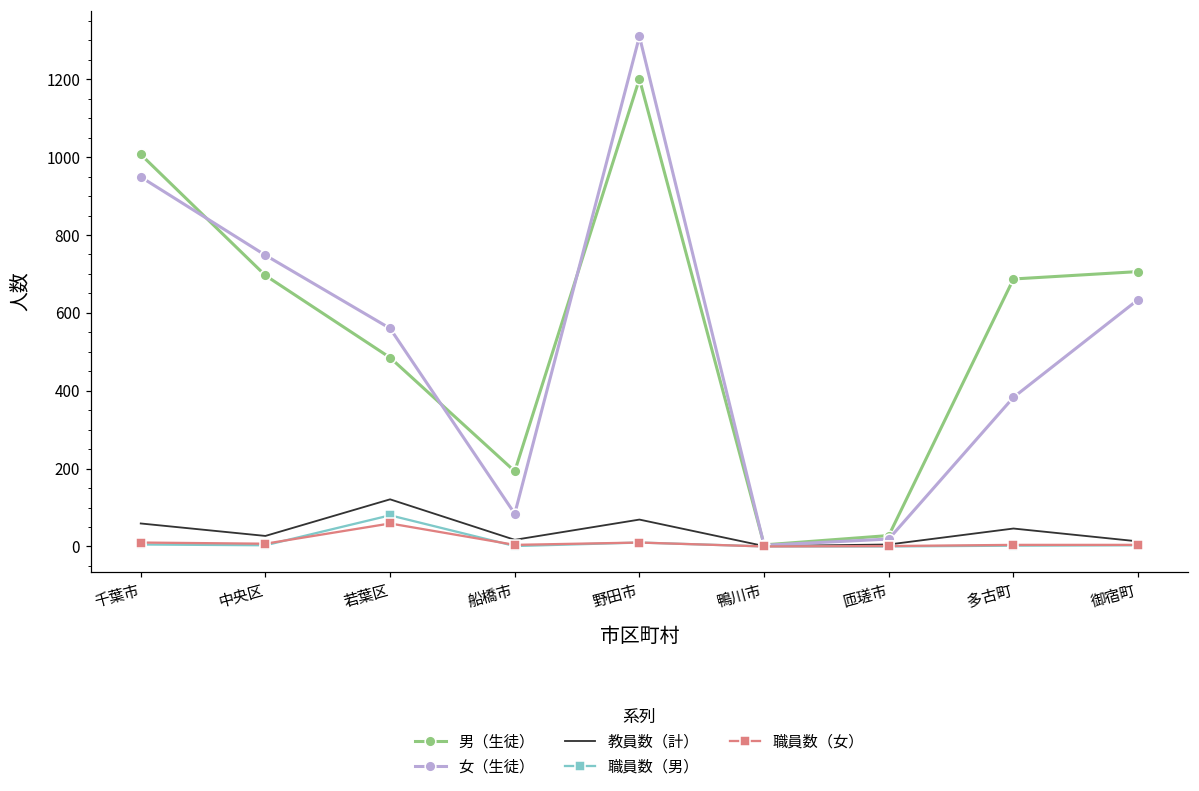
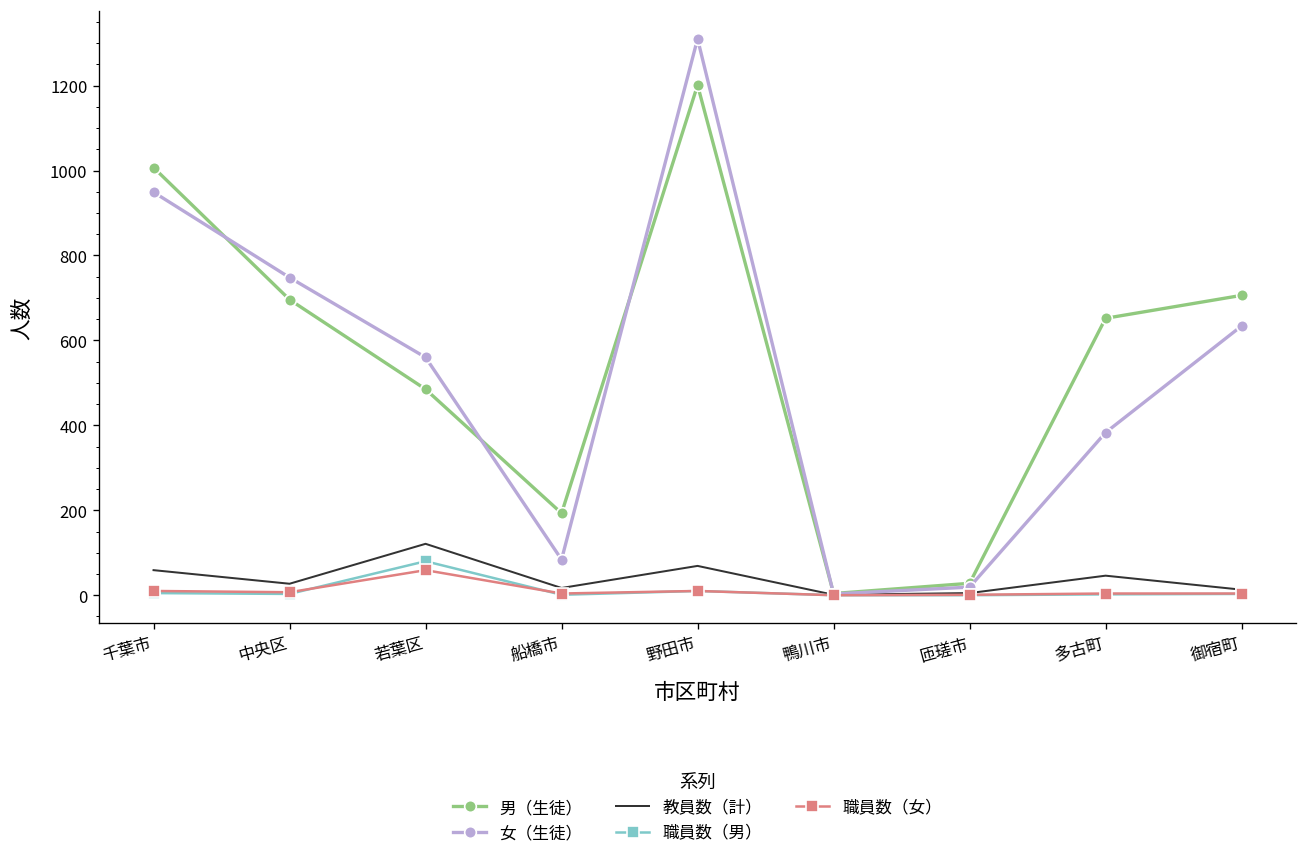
  {
    "男（生徒）": {
      "千葉市": 1010,
      "中央区": 700,
      "若葉区": 490,
      "船橋市": 190,
      "野田市": 1200,
      "匝瑳市": 30,
-     "多古町": 690,
+     "多古町": 650,
      "御宿町": 710
    },
    "女（生徒）": {
      "千葉市": 950,
      "中央区": 750,
      "若葉区": 560,
      "船橋市": 80,
      "野田市": 1310,
      "匝瑳市": 20,
      "多古町": 380,
      "御宿町": 630
    },
    "教員数（計）": {
      "千葉市": 60,
      "中央区": 30,
      "若葉区": 120,
      "船橋市": 20,
      "野田市": 70,
      "多古町": 50,
      "御宿町": 10
    },
    "職員数（男）": {
      "若葉区": 80
    },
    "職員数（女）": {
      "若葉区": 60
    }
  }
